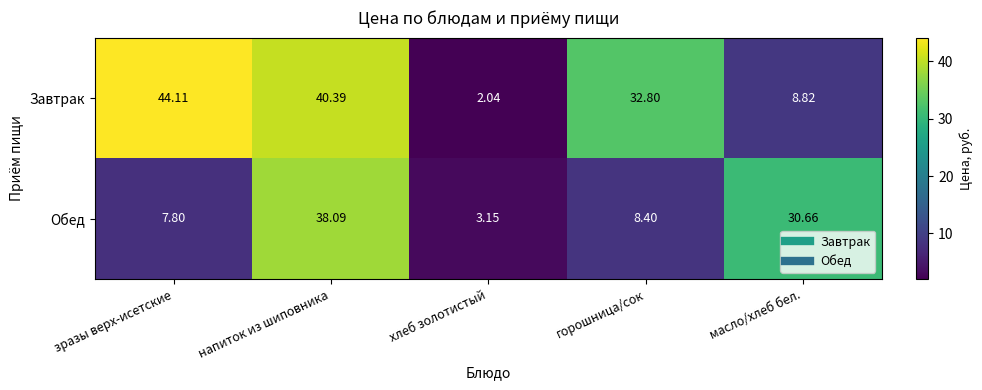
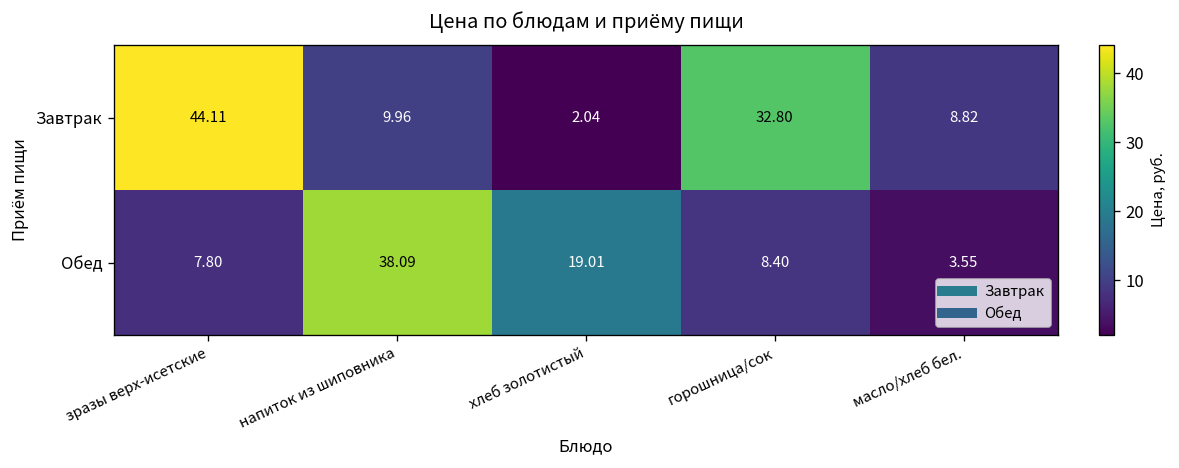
  {
    "Завтрак": {
      "зразы верх-исетские": 44.11,
-     "напиток из шиповника": 40.39,
+     "напиток из шиповника": 9.96,
      "хлеб золотистый": 2.04,
      "горошница/сок": 32.80,
      "масло/хлеб бел.": 8.82
    },
    "Обед": {
      "зразы верх-исетские": 7.80,
      "напиток из шиповника": 38.09,
-     "хлеб золотистый": 3.15,
+     "хлеб золотистый": 19.01,
      "горошница/сок": 8.40,
-     "масло/хлеб бел.": 30.66
+     "масло/хлеб бел.": 3.55
    }
  }
